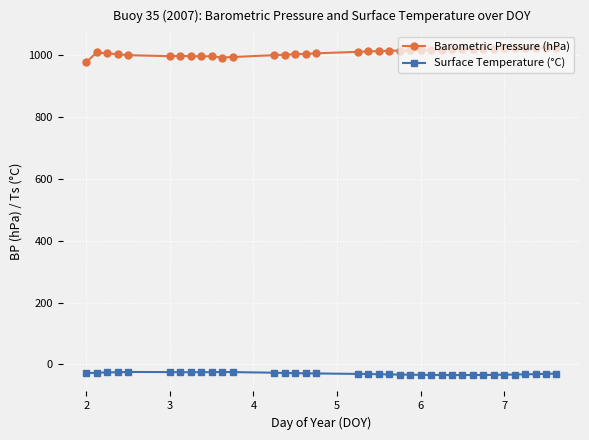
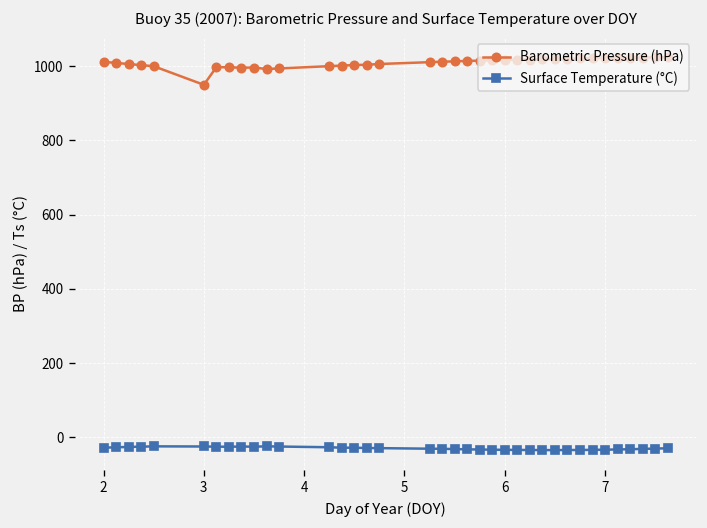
  {
    "Barometric Pressure (hPa)": {
-     "2": 980,
-     "3": 1000
+     "2": 1010,
+     "3": 950
    },
    "Surface Temperature (°C)": {
      "2": -30,
      "3": -20,
      "6": -30,
      "7": -30
    }
  }
